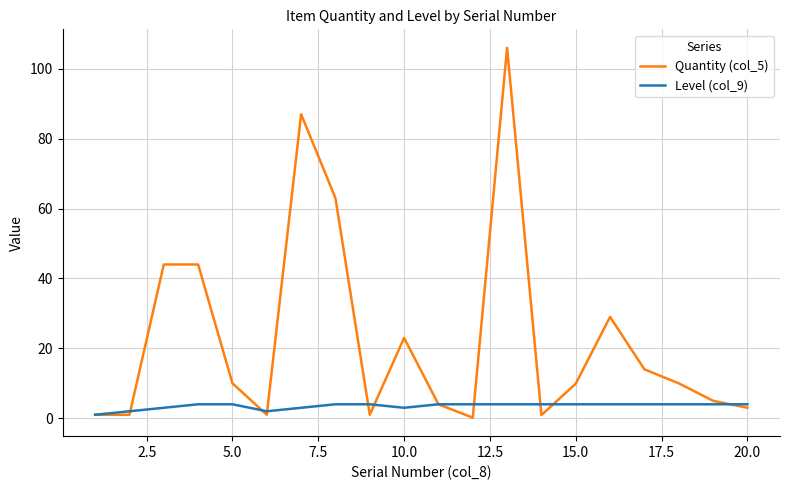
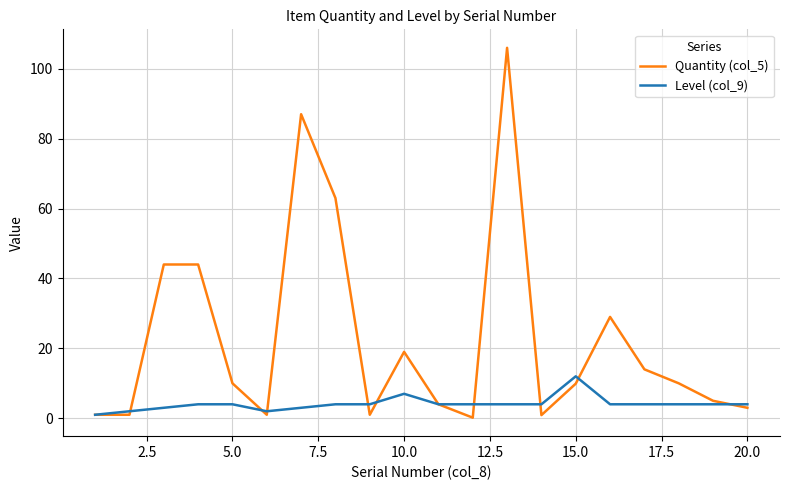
  {
    "Quantity (col_5)": {
      "5.0": 10,
-     "10.0": 23,
+     "10.0": 19,
      "15.0": 10,
      "20.0": 3
    },
    "Level (col_9)": {
      "5.0": 4,
-     "10.0": 3,
-     "15.0": 4,
+     "10.0": 7,
+     "15.0": 12,
      "20.0": 4
    }
  }
